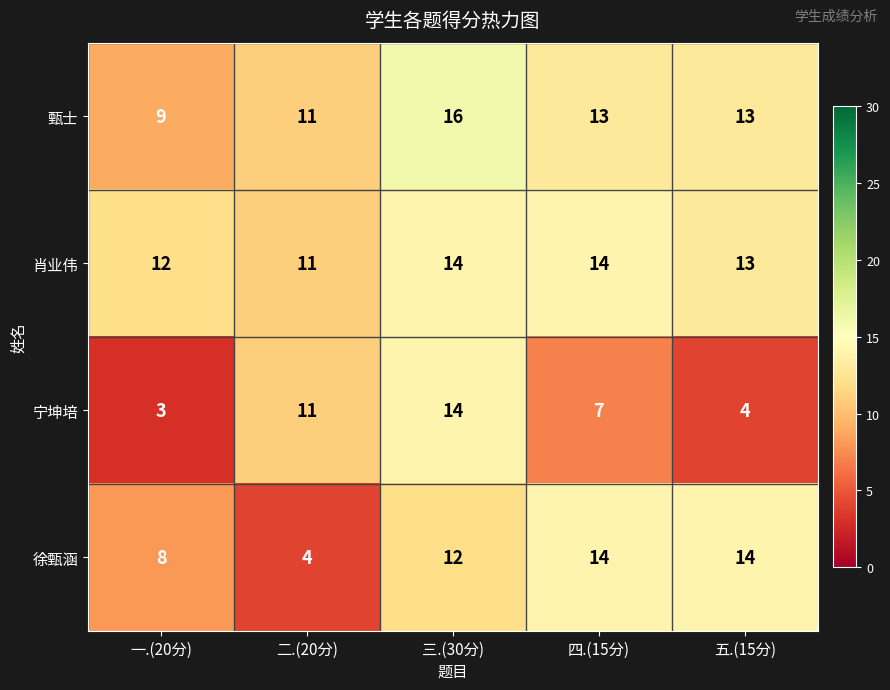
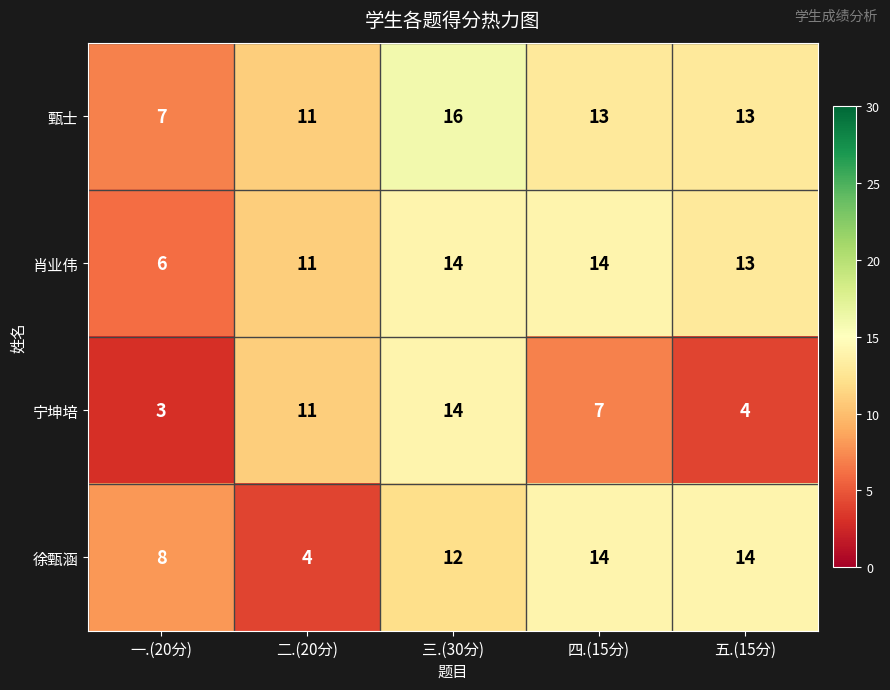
  {
    "甄士": {
-     "一.(20分)": 9,
+     "一.(20分)": 7,
      "二.(20分)": 11,
      "三.(30分)": 16,
      "四.(15分)": 13,
      "五.(15分)": 13
    },
    "肖业伟": {
-     "一.(20分)": 12,
+     "一.(20分)": 6,
      "二.(20分)": 11,
      "三.(30分)": 14,
      "四.(15分)": 14,
      "五.(15分)": 13
    },
    "宁坤培": {
      "一.(20分)": 3,
      "二.(20分)": 11,
      "三.(30分)": 14,
      "四.(15分)": 7,
      "五.(15分)": 4
    },
    "徐甄涵": {
      "一.(20分)": 8,
      "二.(20分)": 4,
      "三.(30分)": 12,
      "四.(15分)": 14,
      "五.(15分)": 14
    }
  }
